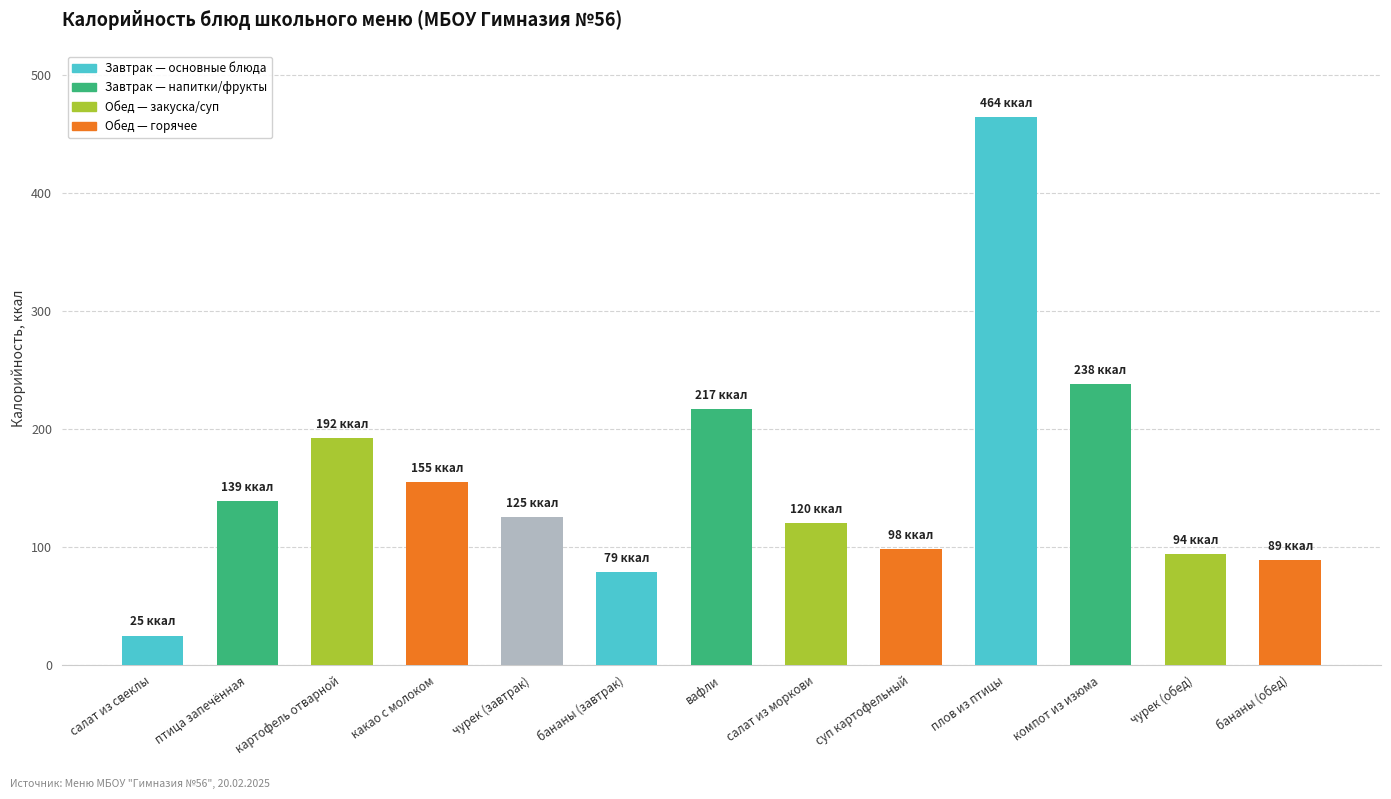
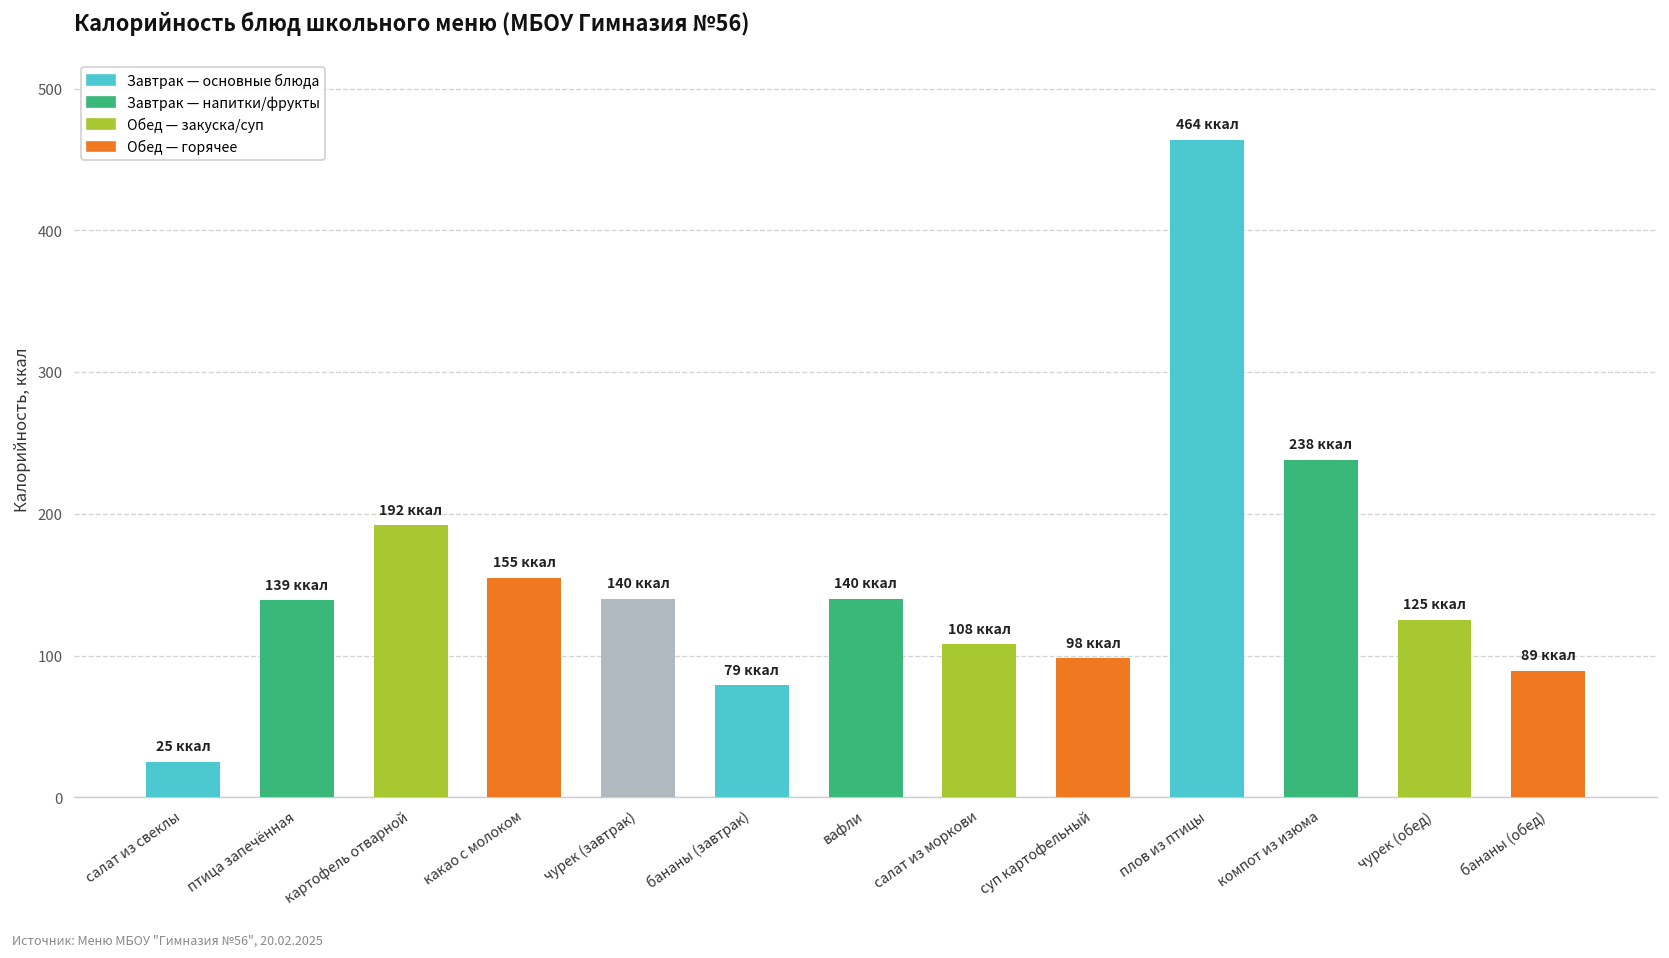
  {
    "салат из свеклы": 25,
    "птица запечённая": 139,
    "картофель отварной": 192,
    "какао с молоком": 155,
-   "чурек (завтрак)": 125,
+   "чурек (завтрак)": 140,
    "бананы (завтрак)": 79,
-   "вафли": 217,
-   "салат из моркови": 120,
+   "вафли": 140,
+   "салат из моркови": 108,
    "суп картофельный": 98,
    "плов из птицы": 464,
    "компот из изюма": 238,
-   "чурек (обед)": 94,
+   "чурек (обед)": 125,
    "бананы (обед)": 89
  }
